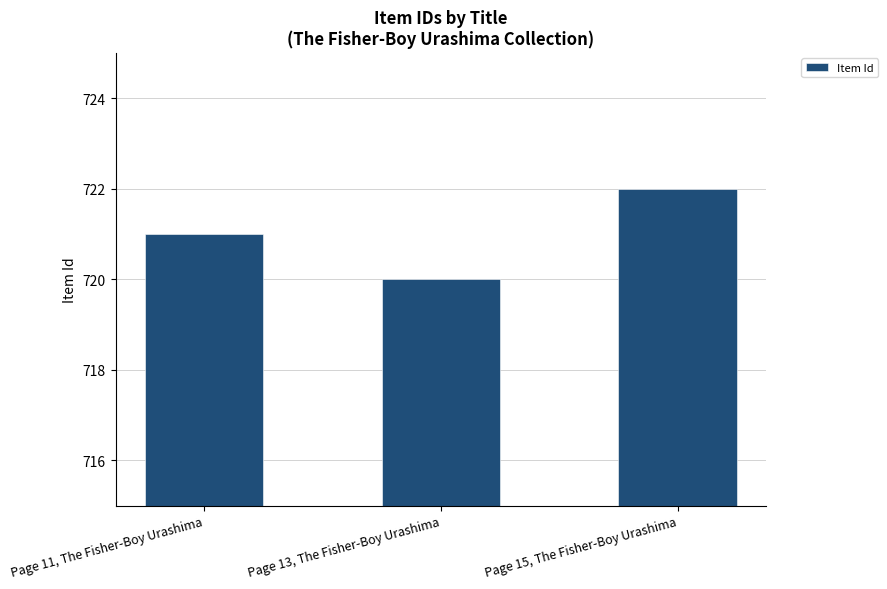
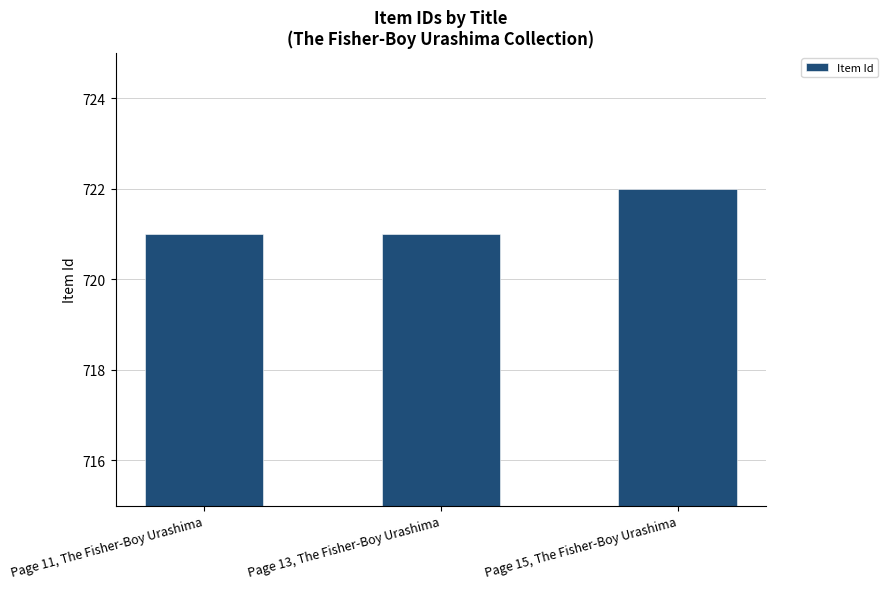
  {
    "Page 11, The Fisher-Boy Urashima": 721,
-   "Page 13, The Fisher-Boy Urashima": 720,
+   "Page 13, The Fisher-Boy Urashima": 721,
    "Page 15, The Fisher-Boy Urashima": 722
  }
